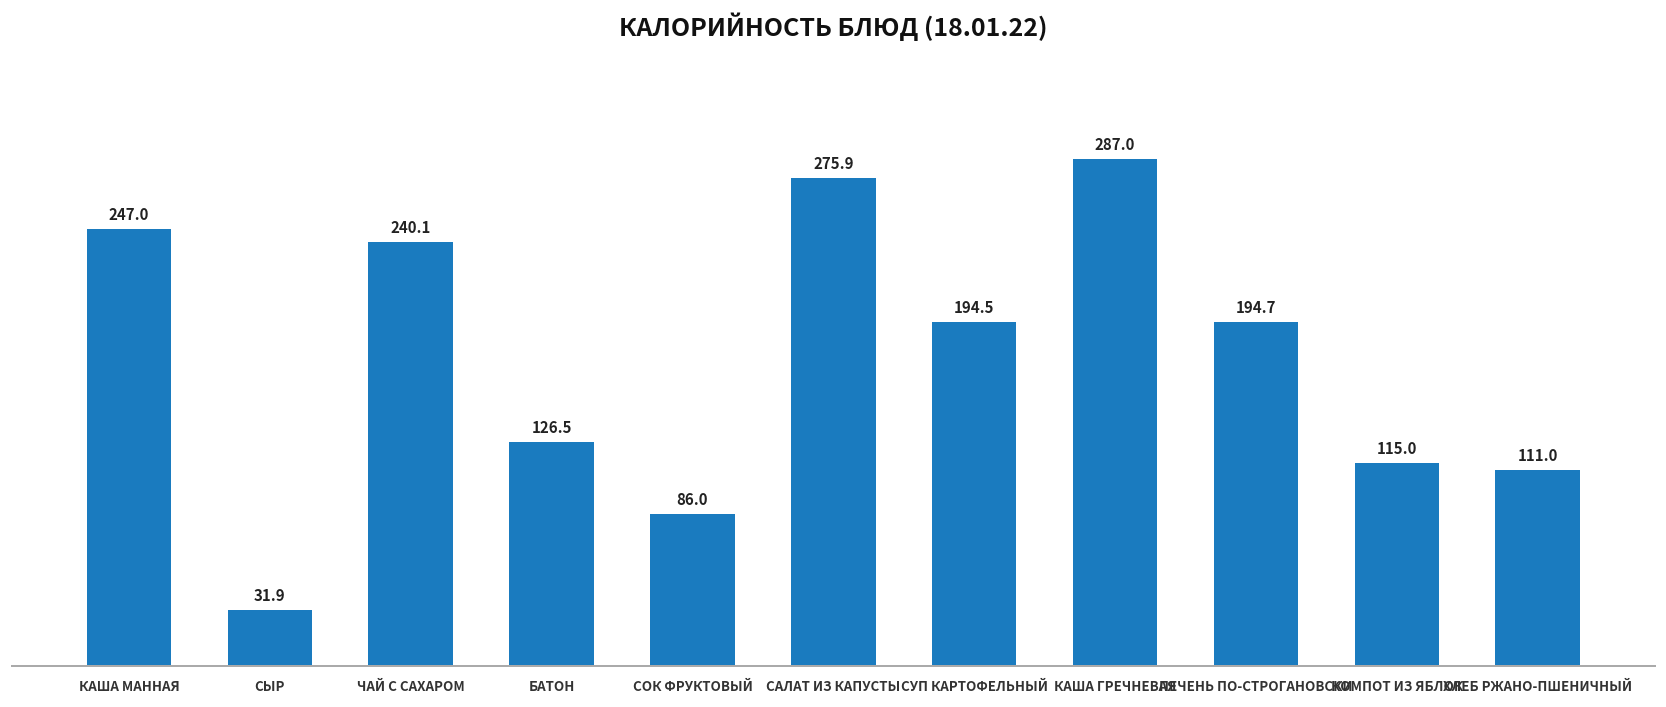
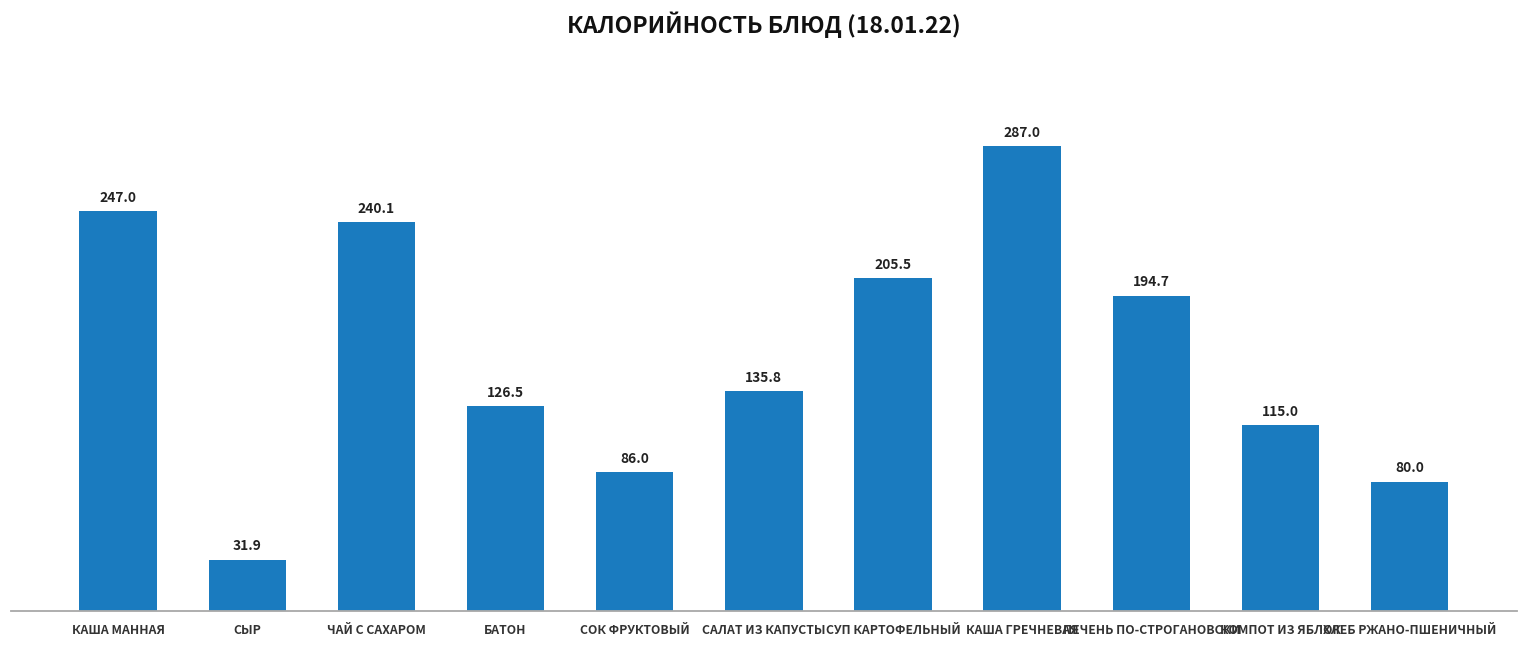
  {
    "КАША МАННАЯ": 247.0,
    "СЫР": 31.9,
    "ЧАЙ С САХАРОМ": 240.1,
    "БАТОН": 126.5,
    "СОК ФРУКТОВЫЙ": 86.0,
-   "САЛАТ ИЗ КАПУСТЫ": 275.9,
-   "СУП КАРТОФЕЛЬНЫЙ": 194.5,
+   "САЛАТ ИЗ КАПУСТЫ": 135.8,
+   "СУП КАРТОФЕЛЬНЫЙ": 205.5,
    "КАША ГРЕЧНЕВАЯ": 287.0,
    "ПЕЧЕНЬ ПО-СТРОГАНОВСКИ": 194.7,
-   "ХЛЕБ РЖАНО-ПШЕНИЧНЫЙ": 111.0
+   "ХЛЕБ РЖАНО-ПШЕНИЧНЫЙ": 80.0
  }
